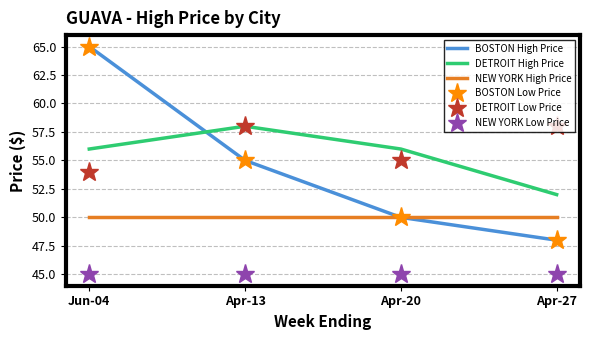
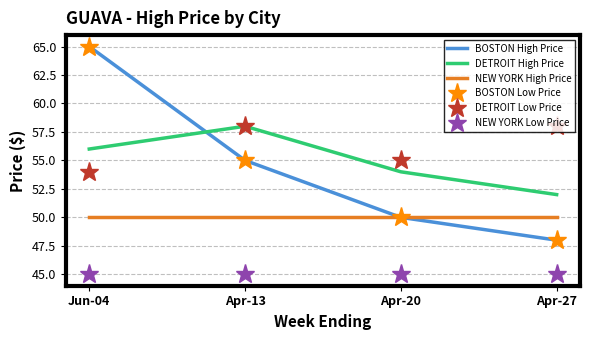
  {
    "DETROIT High Price": {
      "Jun-04": 56,
-     "Apr-20": 56,
+     "Apr-20": 54,
      "Apr-27": 52
    },
    "DETROIT Low Price": {
      "Jun-04": 54,
      "Apr-20": 55
    },
    "NEW YORK Low Price": {
      "Jun-04": 45,
      "Apr-13": 45,
      "Apr-20": 45,
      "Apr-27": 45
    }
  }
